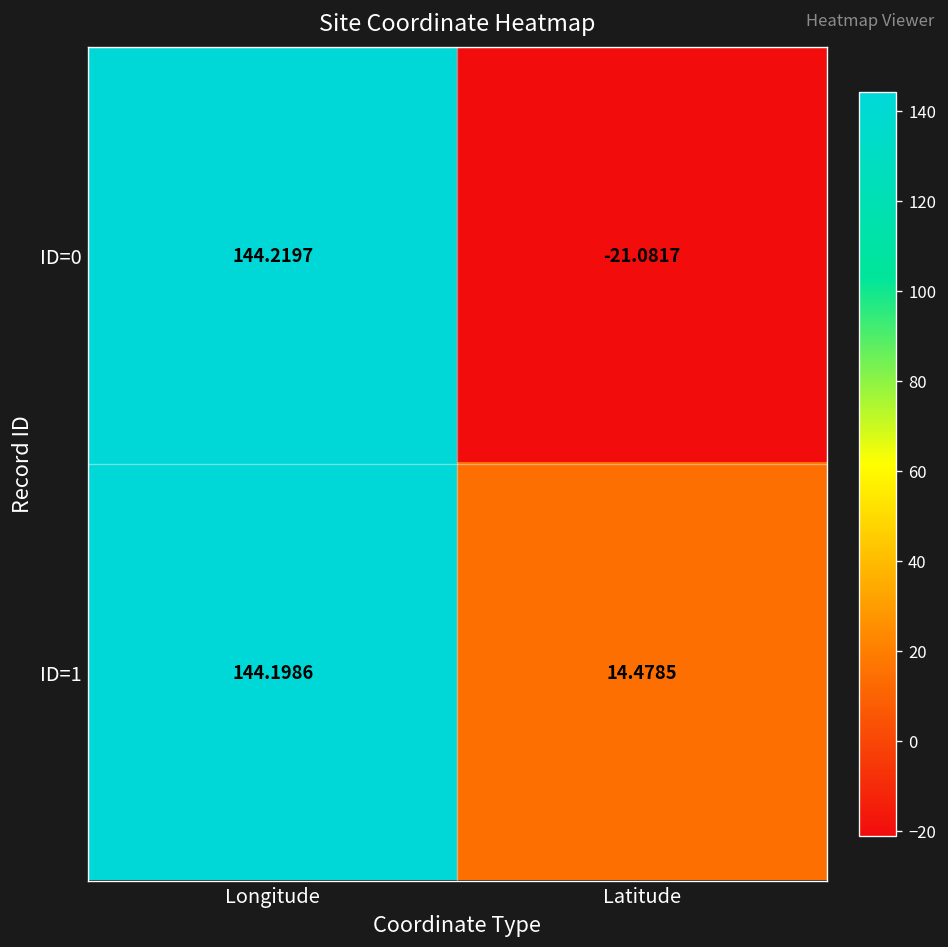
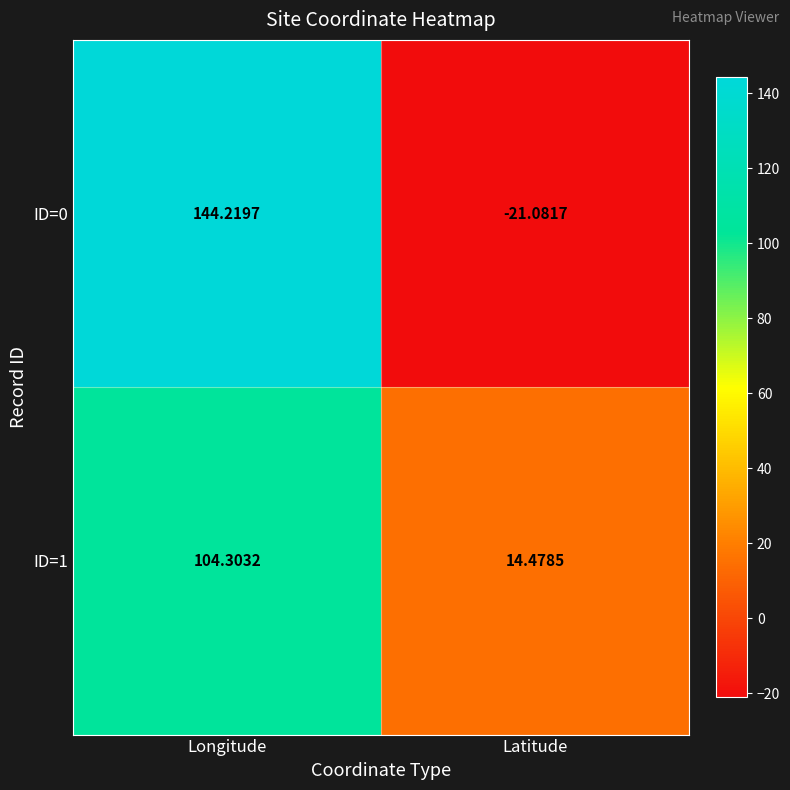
  {
    "ID=0": {
      "Longitude": 144.2197,
      "Latitude": -21.0817
    },
    "ID=1": {
-     "Longitude": 144.1986,
+     "Longitude": 104.3032,
      "Latitude": 14.4785
    }
  }
